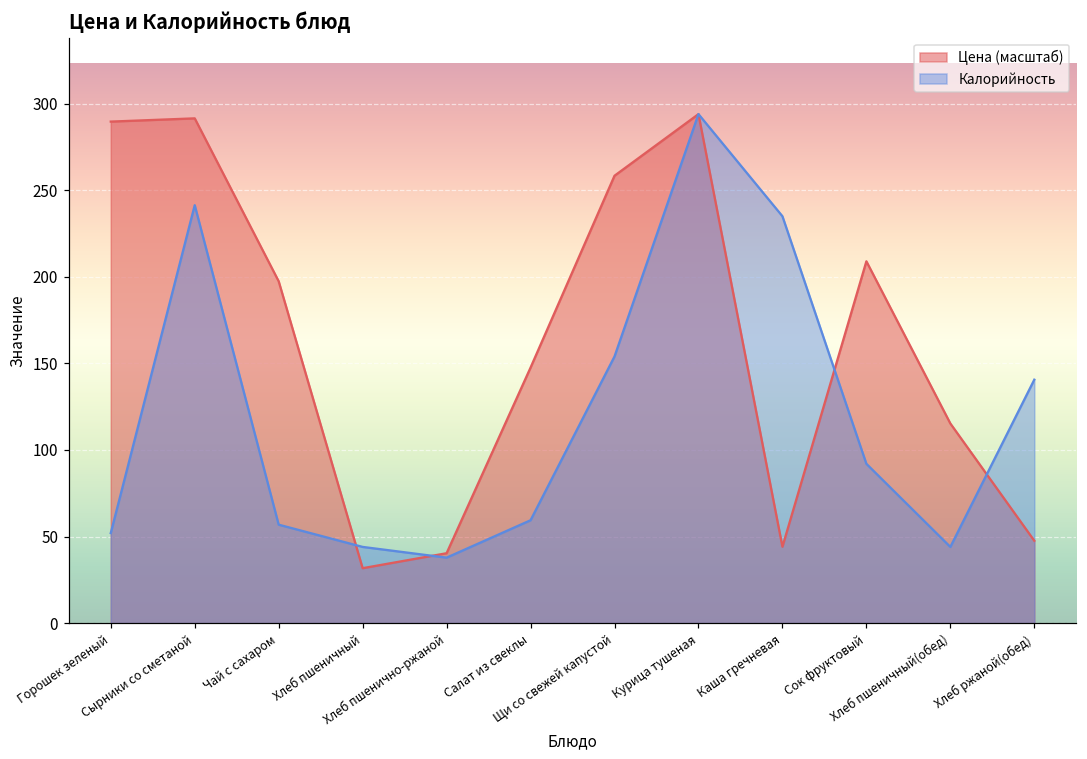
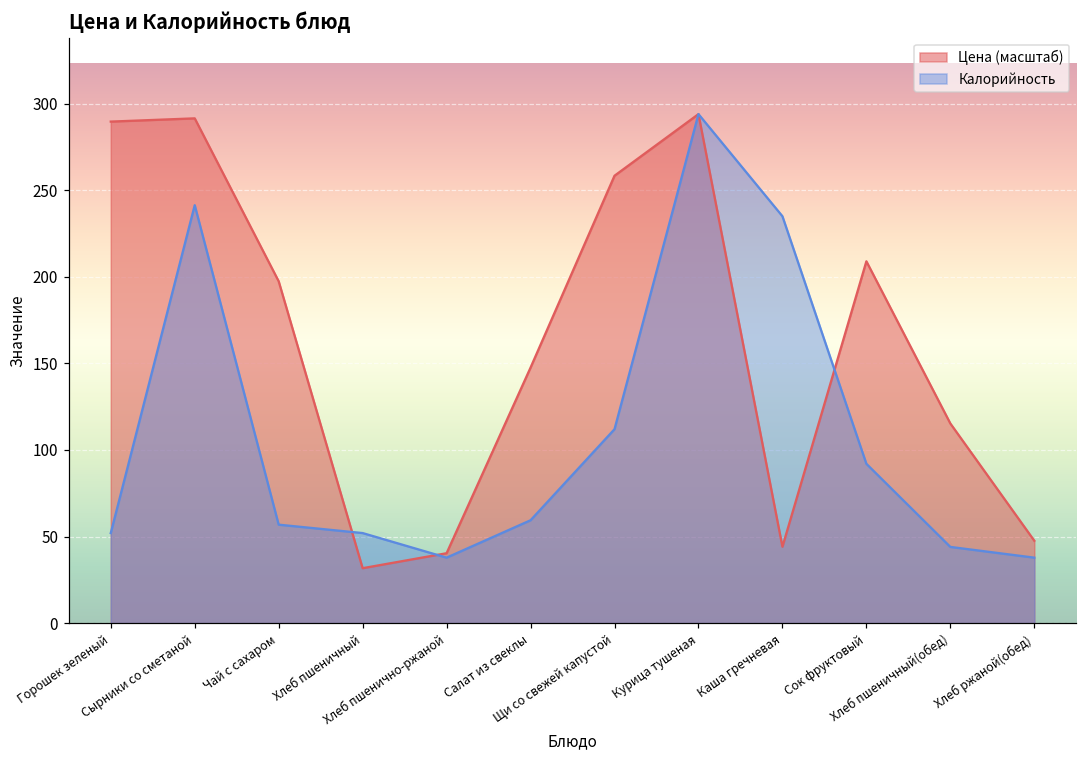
  {
    "Цена (масштаб)": {
      "Горошек зеленый": 290,
      "Сырники со сметаной": 292,
      "Чай с сахаром": 197,
      "Хлеб пшеничный": 32,
      "Хлеб пшенично-ржаной": 40,
      "Салат из свеклы": 148,
      "Щи со свежей капустой": 258,
      "Каша гречневая": 44,
      "Сок фруктовый": 209,
      "Хлеб пшеничный(обед)": 115,
      "Хлеб ржаной(обед)": 48
    },
    "Калорийность": {
      "Горошек зеленый": 52,
      "Сырники со сметаной": 241,
      "Чай с сахаром": 57,
-     "Хлеб пшеничный": 44,
+     "Хлеб пшеничный": 52,
      "Хлеб пшенично-ржаной": 38,
      "Салат из свеклы": 59,
-     "Щи со свежей капустой": 154,
+     "Щи со свежей капустой": 112,
      "Каша гречневая": 235,
      "Сок фруктовый": 92,
      "Хлеб пшеничный(обед)": 44,
-     "Хлеб ржаной(обед)": 141
+     "Хлеб ржаной(обед)": 38
    }
  }
